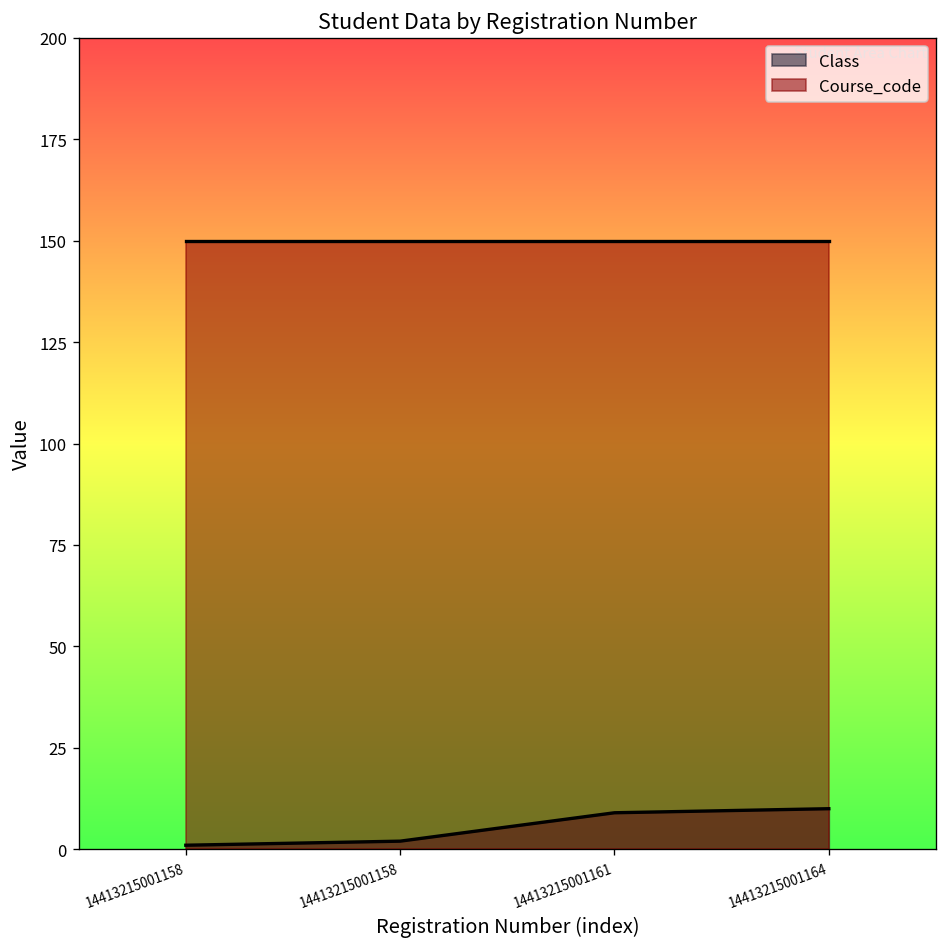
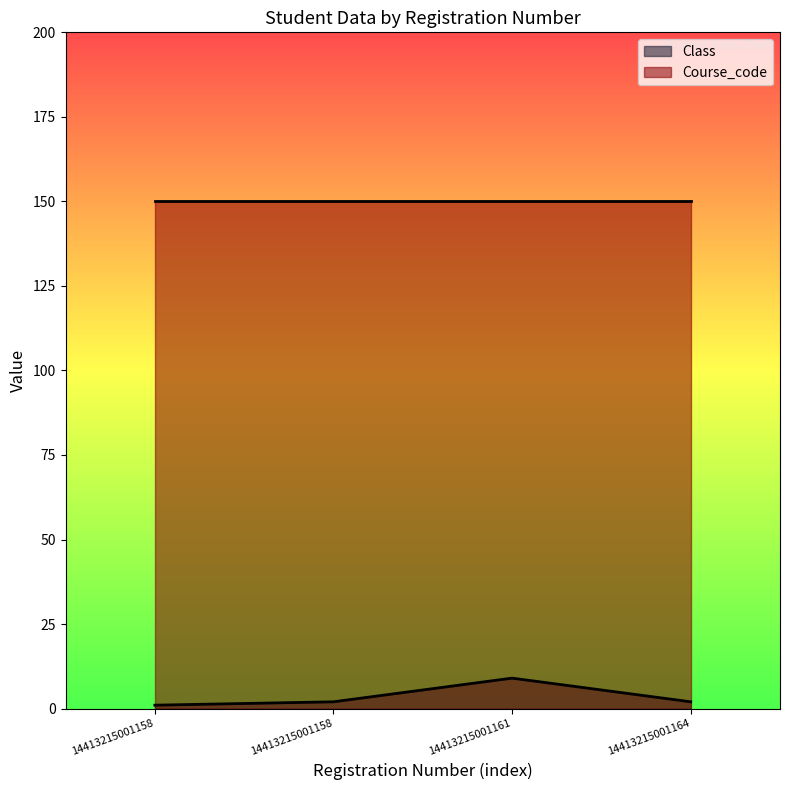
  {
    "Class": {
      "14413215001161": 9,
-     "14413215001164": 10
+     "14413215001164": 2
    },
    "Course_code": {
      "14413215001161": 150,
      "14413215001164": 150
    }
  }
